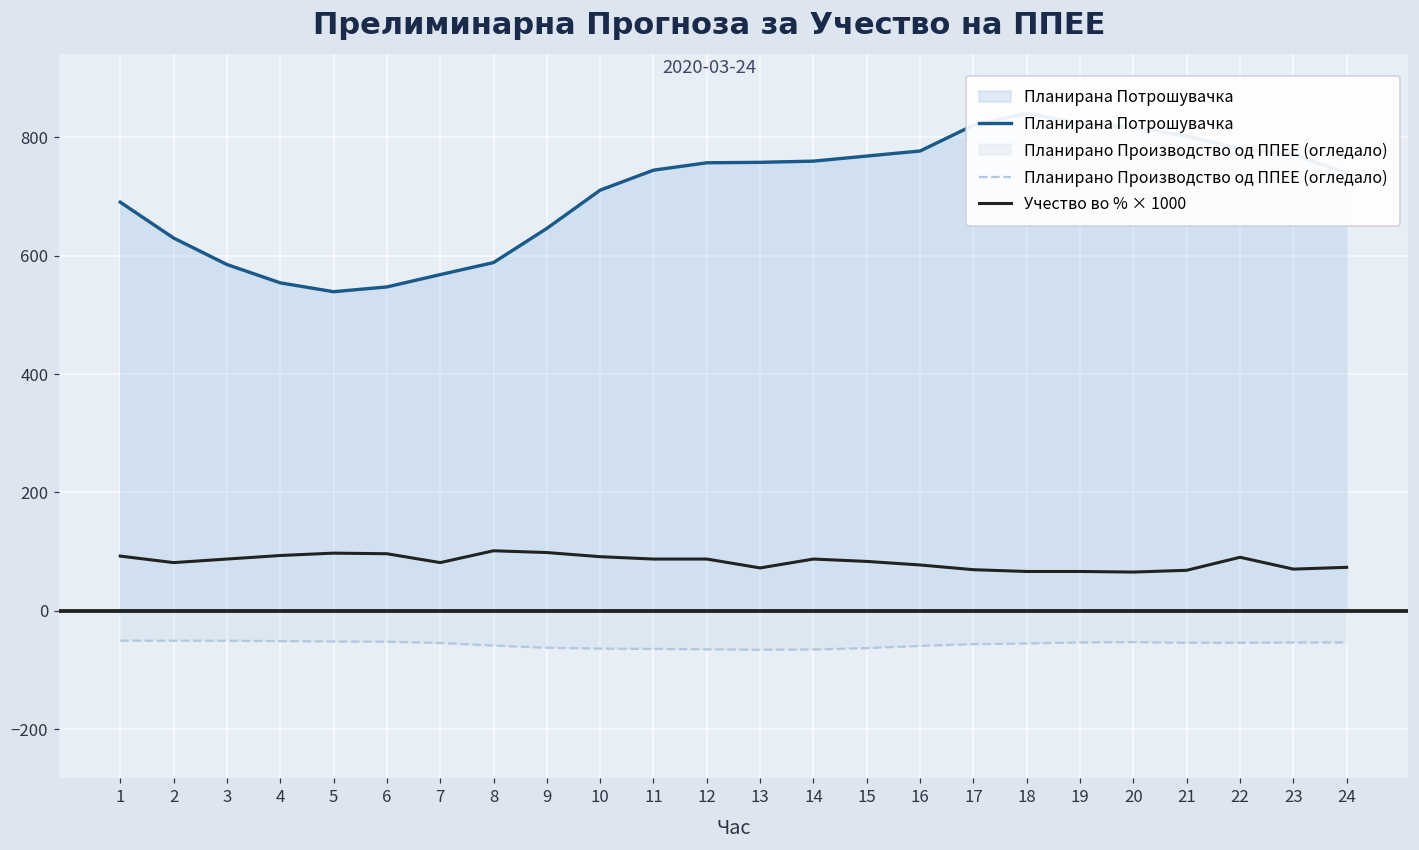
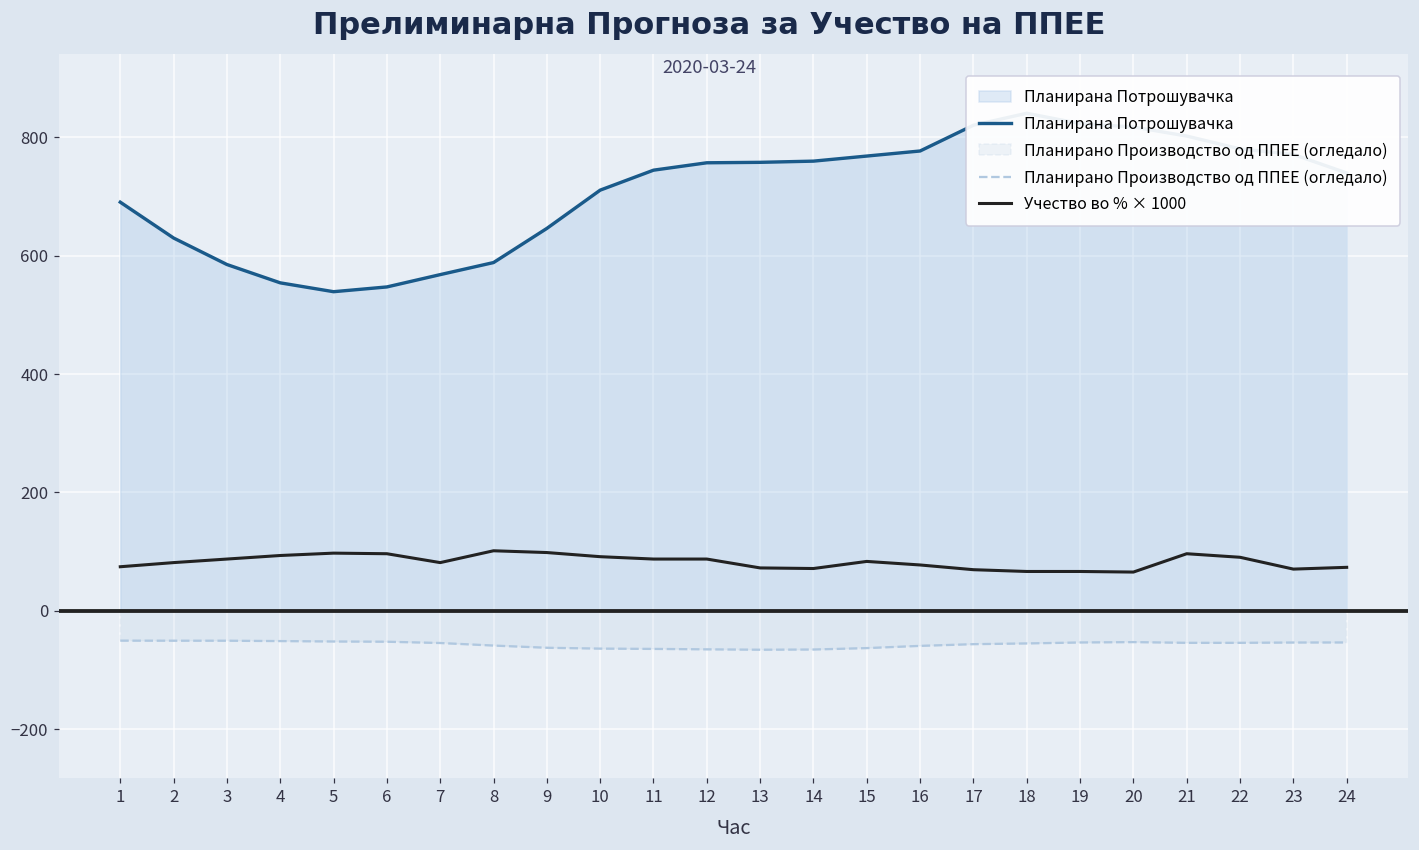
  {
    "Учество во % × 1000": {
-     "1": 90,
+     "1": 70,
      "2": 80,
      "3": 90,
      "4": 90,
      "5": 100,
      "6": 100,
      "7": 80,
      "8": 100,
      "9": 100,
      "10": 90,
      "11": 90,
      "12": 90,
      "13": 70,
-     "14": 90,
+     "14": 70,
      "15": 80,
      "16": 80,
      "17": 70,
      "18": 70,
      "19": 70,
      "20": 70,
-     "21": 70,
+     "21": 100,
      "22": 90,
      "23": 70,
      "24": 70
    }
  }
